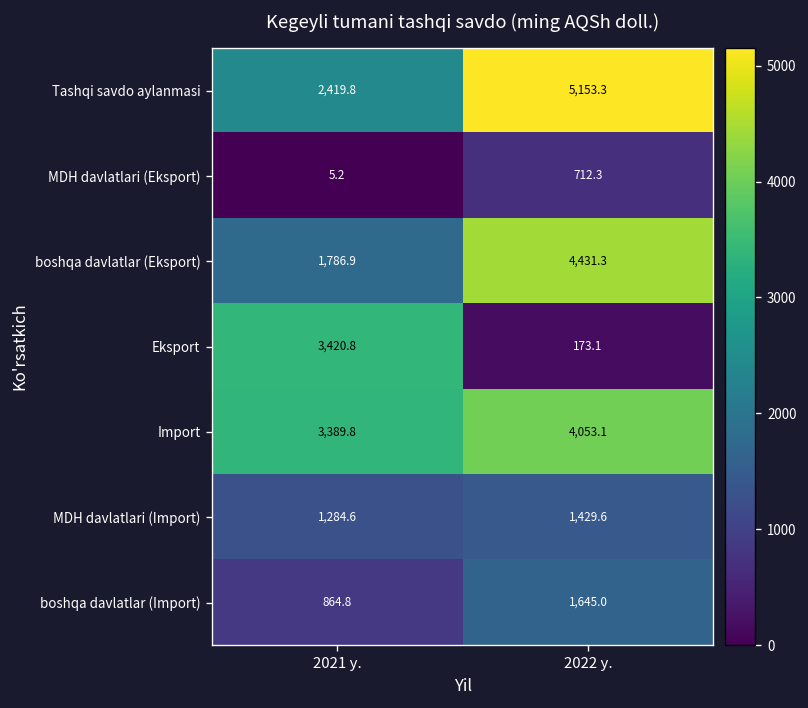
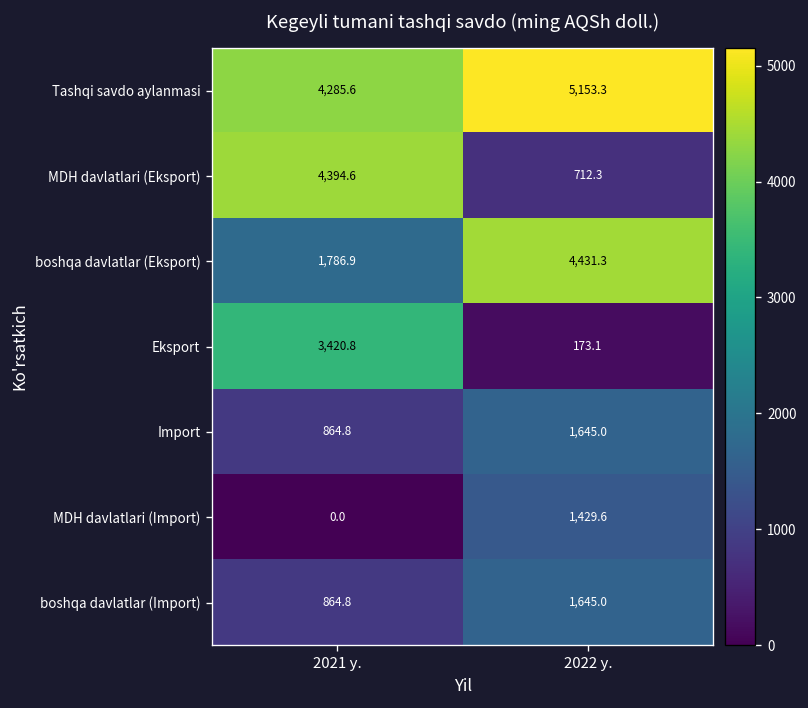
  {
    "Tashqi savdo aylanmasi": {
-     "2021 y.": "2,419.8",
+     "2021 y.": "4,285.6",
      "2022 y.": "5,153.3"
    },
    "MDH davlatlari (Eksport)": {
-     "2021 y.": "5.2",
+     "2021 y.": "4,394.6",
      "2022 y.": "712.3"
    },
    "boshqa davlatlar (Eksport)": {
      "2021 y.": "1,786.9",
      "2022 y.": "4,431.3"
    },
    "Eksport": {
      "2021 y.": "3,420.8",
      "2022 y.": "173.1"
    },
    "Import": {
-     "2021 y.": "3,389.8",
-     "2022 y.": "4,053.1"
+     "2021 y.": "864.8",
+     "2022 y.": "1,645.0"
    },
    "MDH davlatlari (Import)": {
-     "2021 y.": "1,284.6",
+     "2021 y.": "0.0",
      "2022 y.": "1,429.6"
    },
    "boshqa davlatlar (Import)": {
      "2021 y.": "864.8",
      "2022 y.": "1,645.0"
    }
  }
